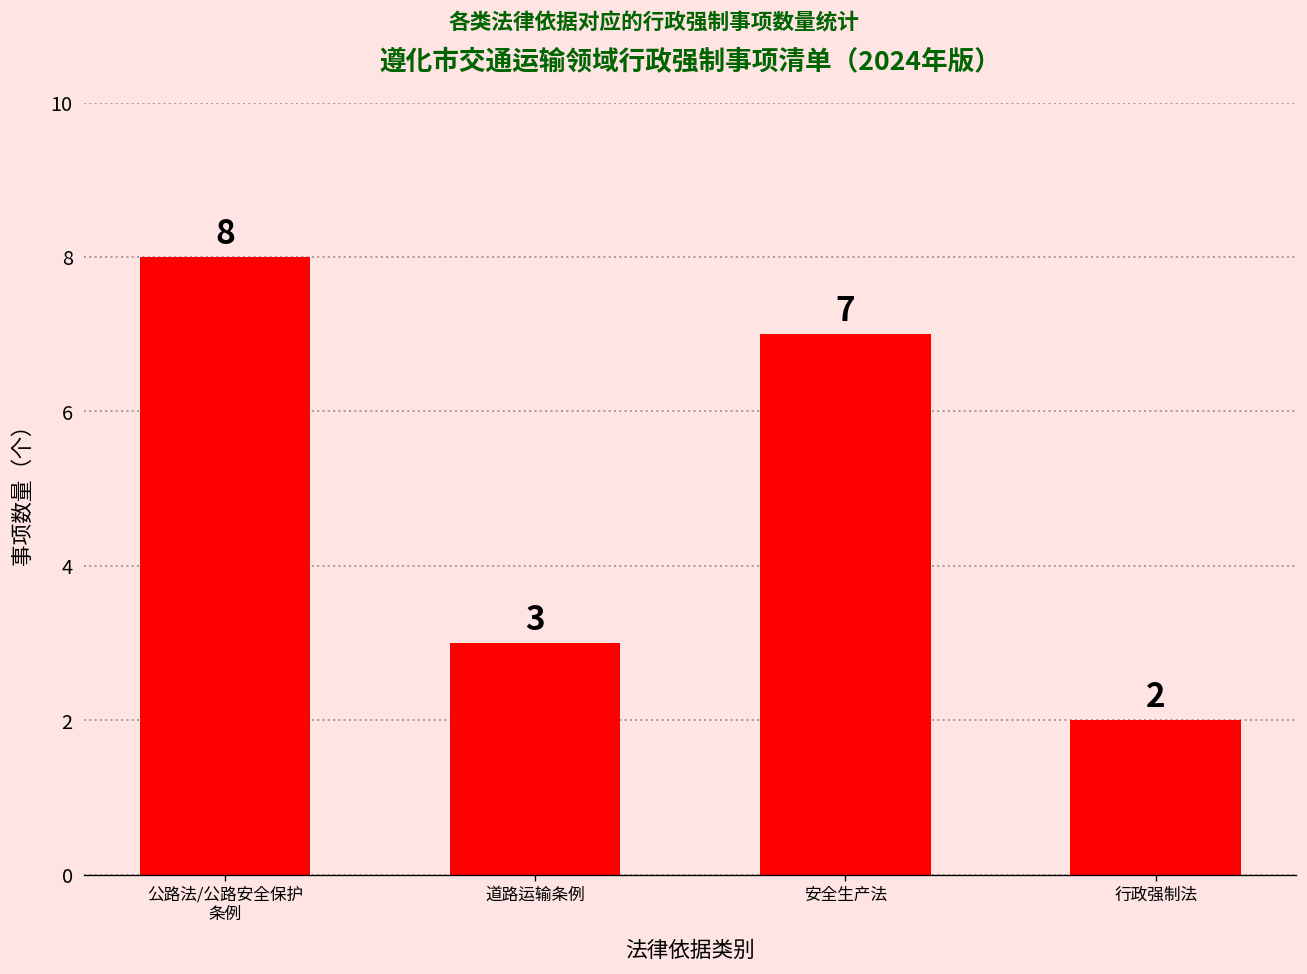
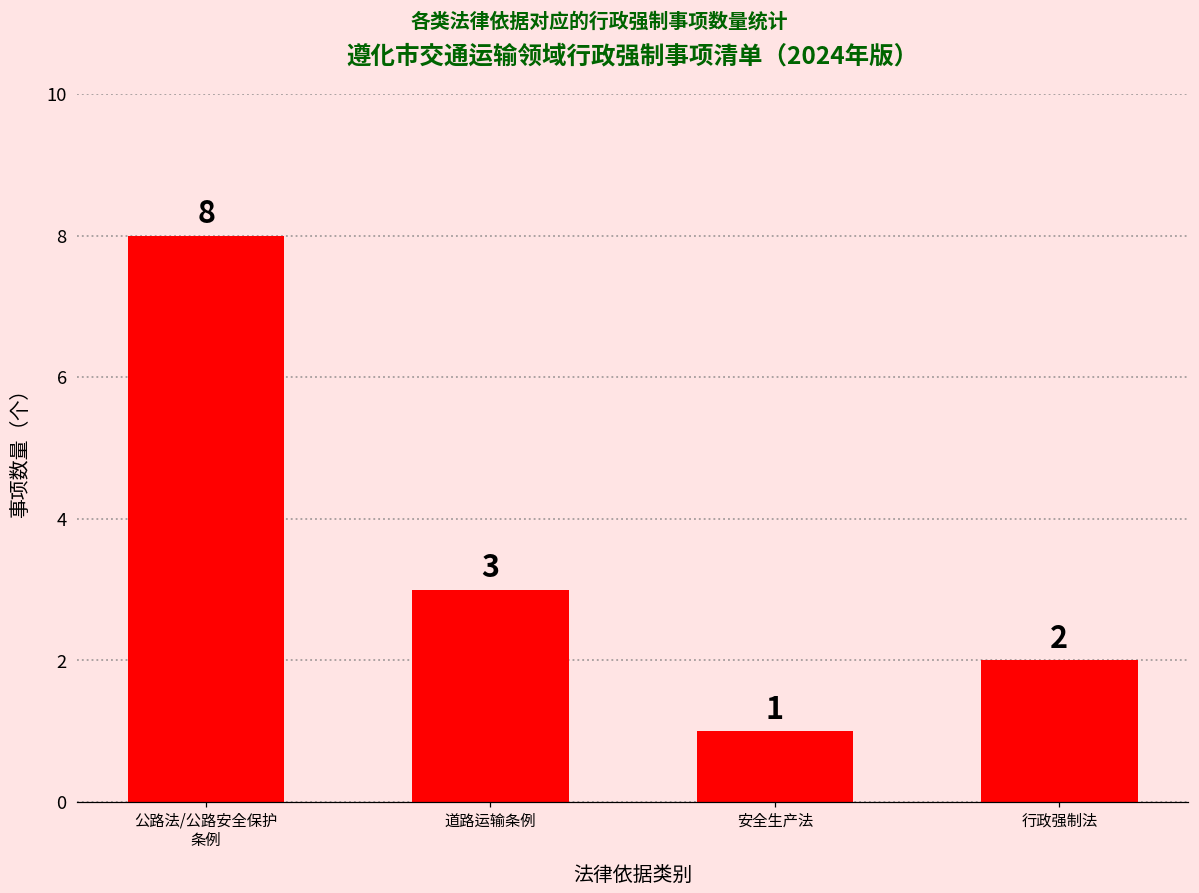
  {
    "公路法/公路安全保护 条例": 8,
    "道路运输条例": 3,
-   "安全生产法": 7,
+   "安全生产法": 1,
    "行政强制法": 2
  }
